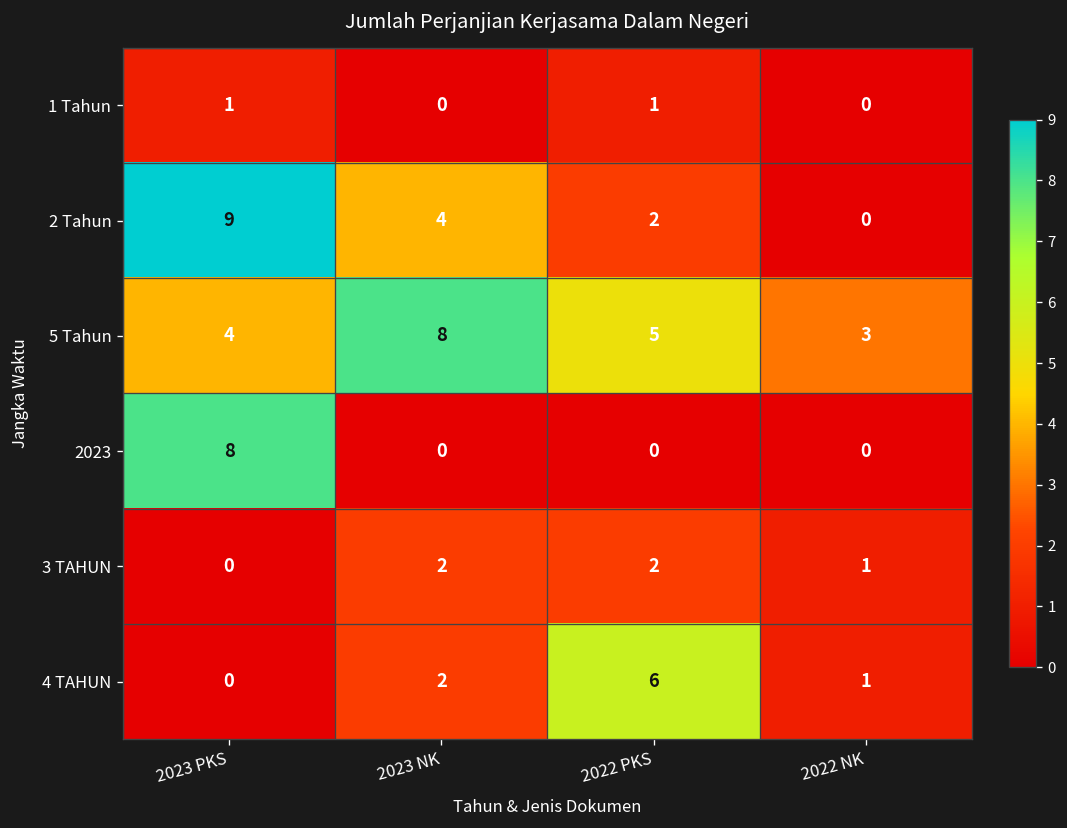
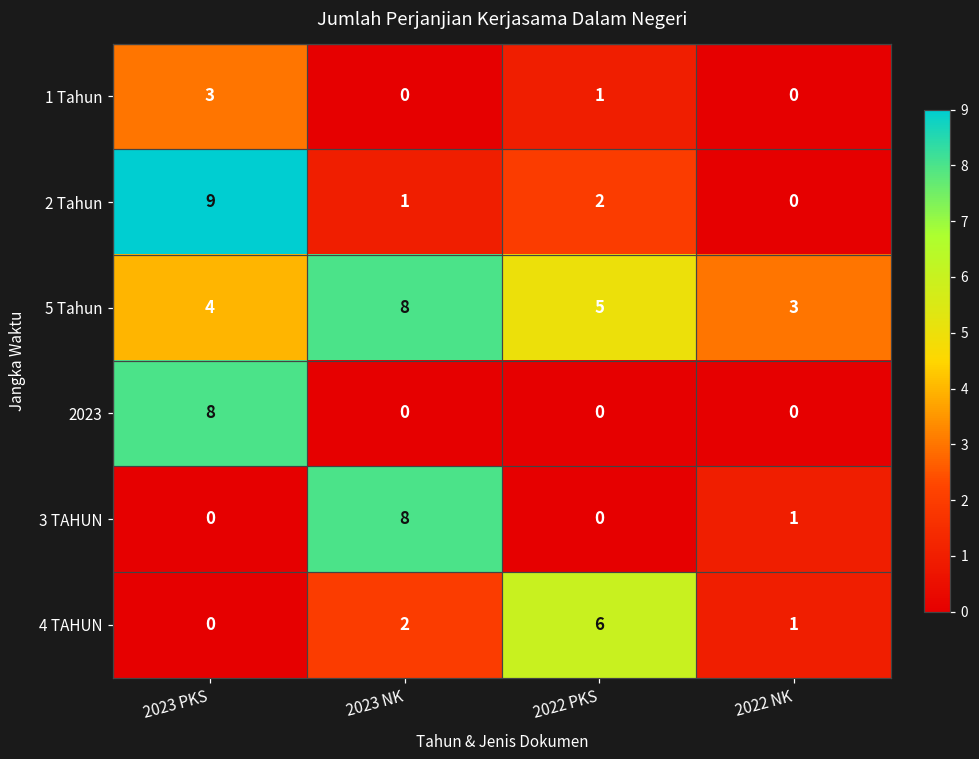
  {
    "1 Tahun": {
-     "2023 PKS": 1,
+     "2023 PKS": 3,
      "2023 NK": 0,
      "2022 PKS": 1,
      "2022 NK": 0
    },
    "2 Tahun": {
      "2023 PKS": 9,
-     "2023 NK": 4,
+     "2023 NK": 1,
      "2022 PKS": 2,
      "2022 NK": 0
    },
    "5 Tahun": {
      "2023 PKS": 4,
      "2023 NK": 8,
      "2022 PKS": 5,
      "2022 NK": 3
    },
    "2023": {
      "2023 PKS": 8,
      "2023 NK": 0,
      "2022 PKS": 0,
      "2022 NK": 0
    },
    "3 TAHUN": {
      "2023 PKS": 0,
-     "2023 NK": 2,
-     "2022 PKS": 2,
+     "2023 NK": 8,
+     "2022 PKS": 0,
      "2022 NK": 1
    },
    "4 TAHUN": {
      "2023 PKS": 0,
      "2023 NK": 2,
      "2022 PKS": 6,
      "2022 NK": 1
    }
  }
